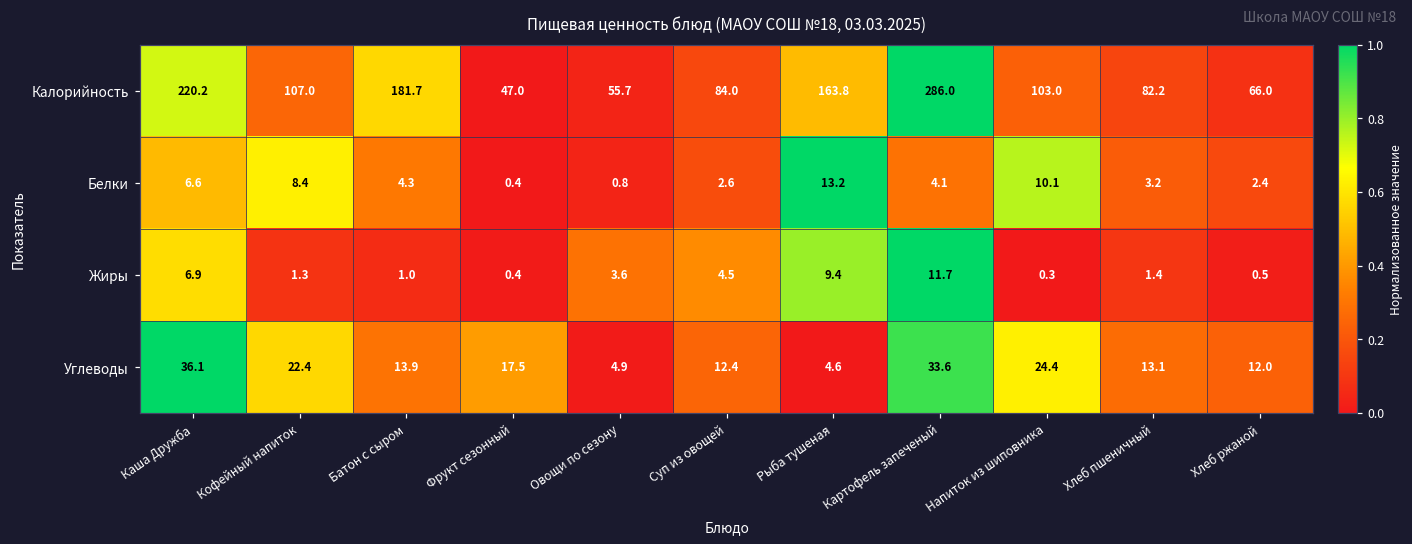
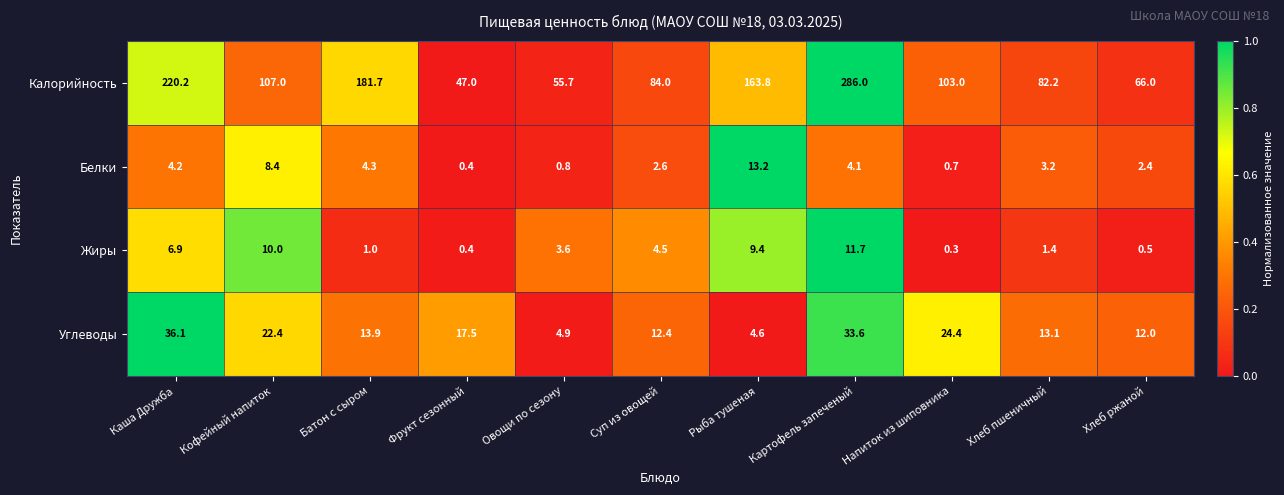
  {
    "Калорийность": {
      "Каша Дружба": 220.2,
      "Кофейный напиток": 107.0,
      "Батон с сыром": 181.7,
      "Фрукт сезонный": 47.0,
      "Овощи по сезону": 55.7,
      "Суп из овощей": 84.0,
      "Рыба тушеная": 163.8,
      "Картофель запеченый": 286.0,
      "Напиток из шиповника": 103.0,
      "Хлеб пшеничный": 82.2,
      "Хлеб ржаной": 66.0
    },
    "Белки": {
-     "Каша Дружба": 6.6,
+     "Каша Дружба": 4.2,
      "Кофейный напиток": 8.4,
      "Батон с сыром": 4.3,
      "Фрукт сезонный": 0.4,
      "Овощи по сезону": 0.8,
      "Суп из овощей": 2.6,
      "Рыба тушеная": 13.2,
      "Картофель запеченый": 4.1,
-     "Напиток из шиповника": 10.1,
+     "Напиток из шиповника": 0.7,
      "Хлеб пшеничный": 3.2,
      "Хлеб ржаной": 2.4
    },
    "Жиры": {
      "Каша Дружба": 6.9,
-     "Кофейный напиток": 1.3,
+     "Кофейный напиток": 10.0,
      "Батон с сыром": 1.0,
      "Фрукт сезонный": 0.4,
      "Овощи по сезону": 3.6,
      "Суп из овощей": 4.5,
      "Рыба тушеная": 9.4,
      "Картофель запеченый": 11.7,
      "Напиток из шиповника": 0.3,
      "Хлеб пшеничный": 1.4,
      "Хлеб ржаной": 0.5
    },
    "Углеводы": {
      "Каша Дружба": 36.1,
      "Кофейный напиток": 22.4,
      "Батон с сыром": 13.9,
      "Фрукт сезонный": 17.5,
      "Овощи по сезону": 4.9,
      "Суп из овощей": 12.4,
      "Рыба тушеная": 4.6,
      "Картофель запеченый": 33.6,
      "Напиток из шиповника": 24.4,
      "Хлеб пшеничный": 13.1,
      "Хлеб ржаной": 12.0
    }
  }
